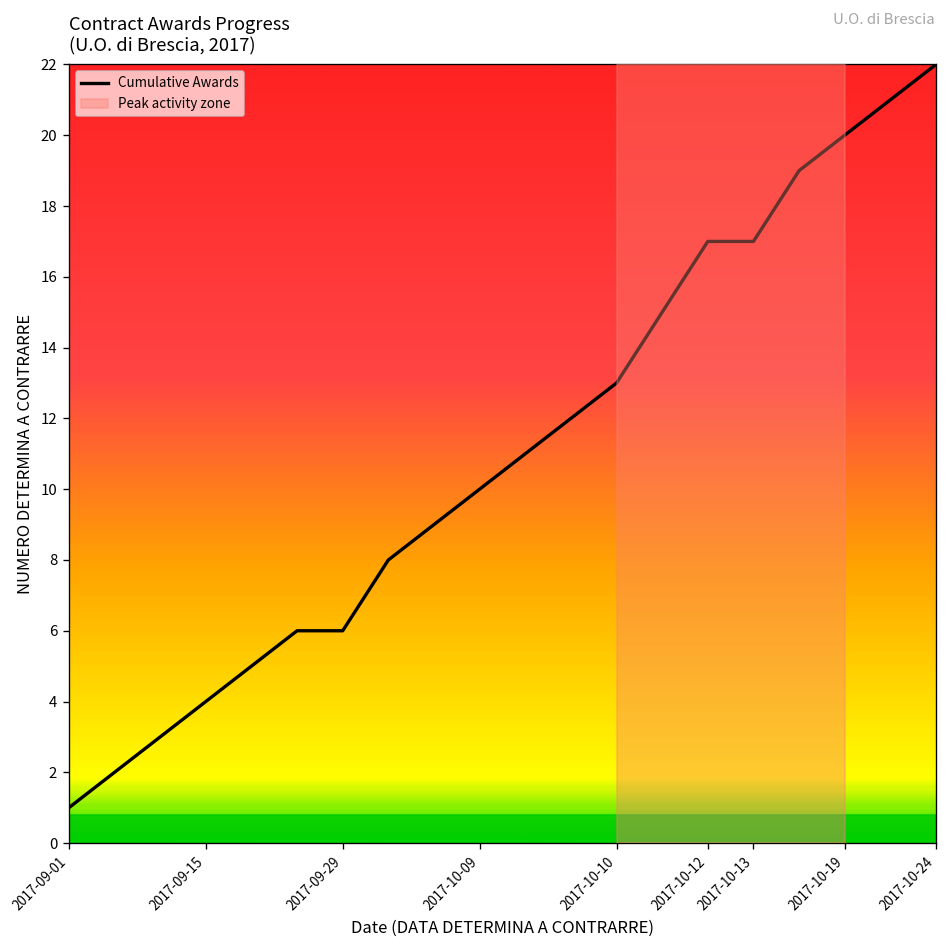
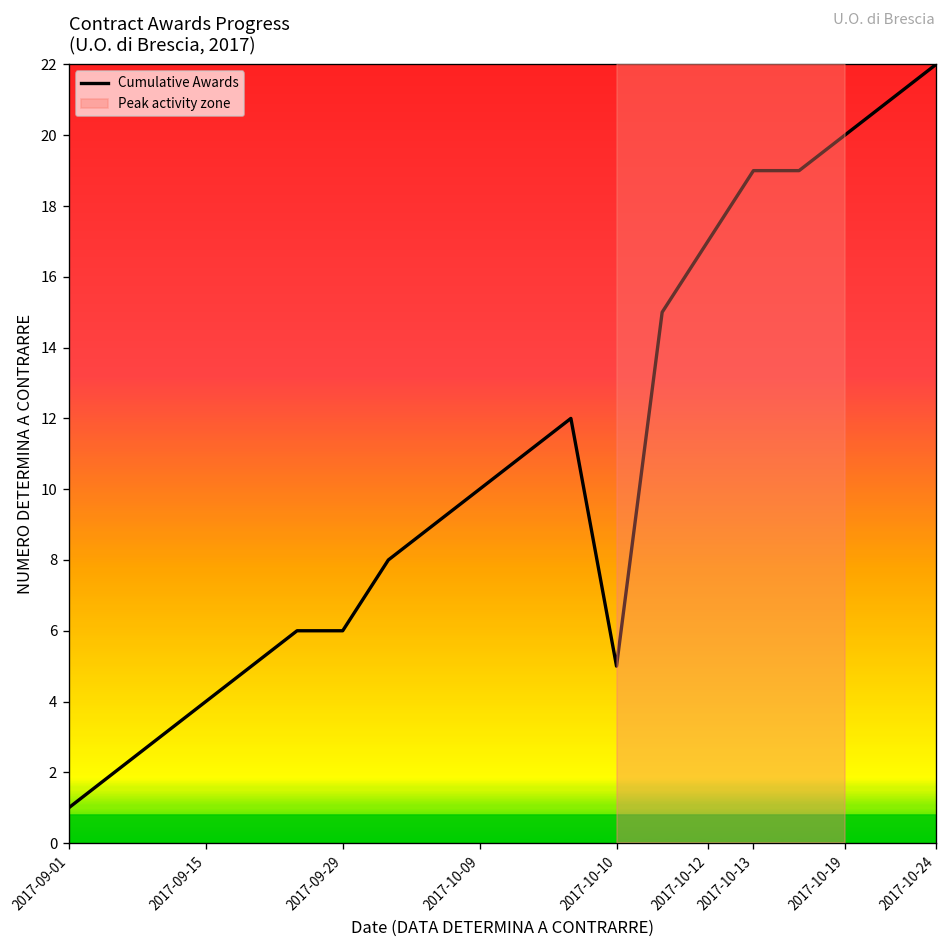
  {
    "2017-09-01": 1,
    "2017-09-29": 6,
-   "2017-10-10": 13,
+   "2017-10-10": 5,
    "2017-10-12": 17,
-   "2017-10-13": 17,
+   "2017-10-13": 19,
    "2017-10-24": 22
  }
